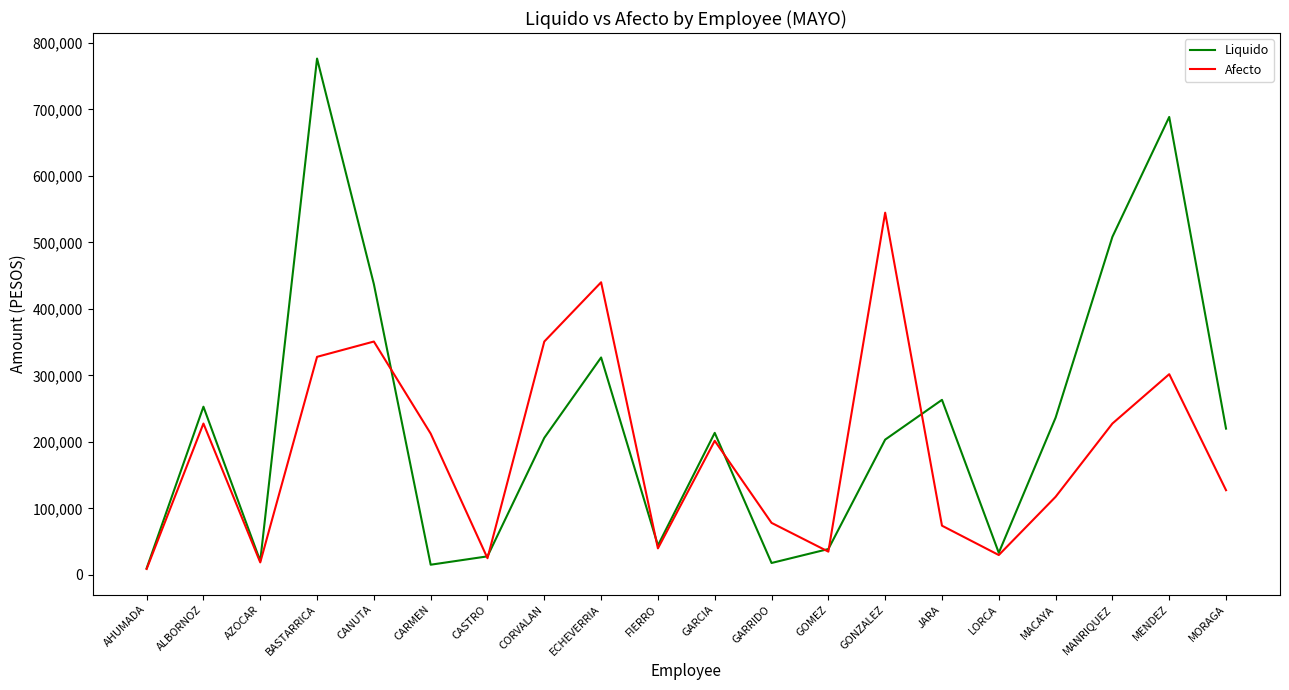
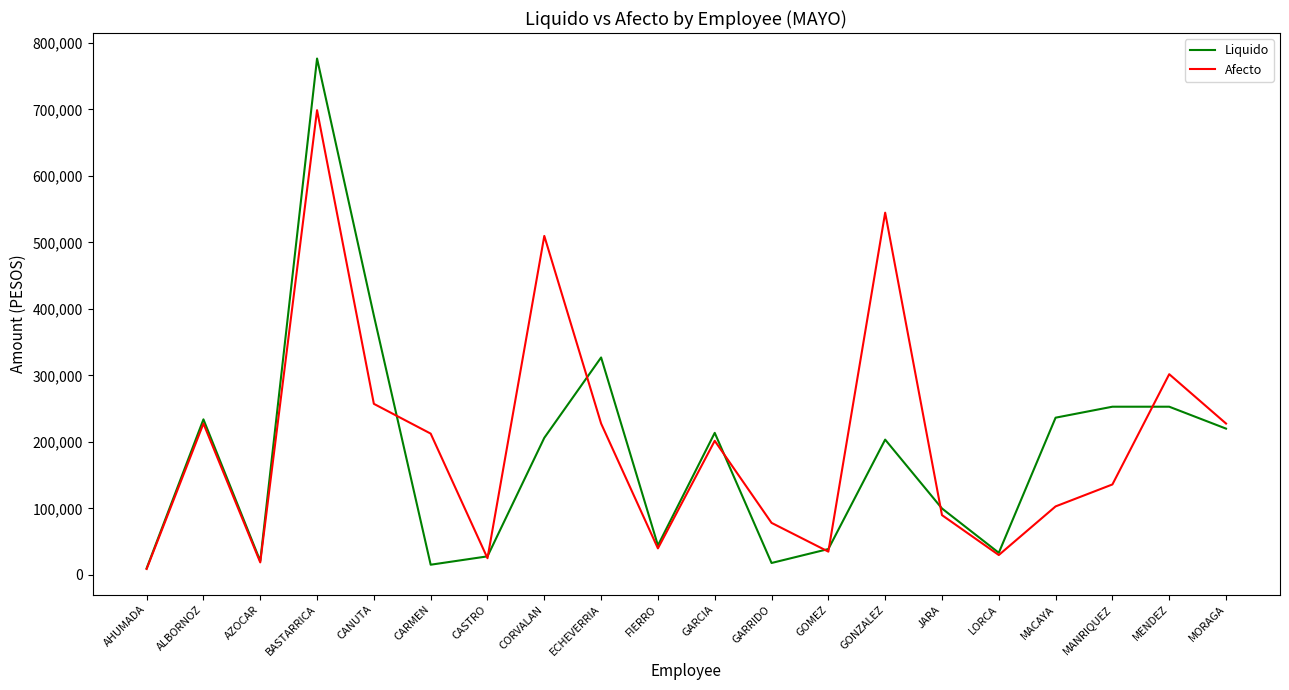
  {
    "Liquido": {
-     "ALBORNOZ": "250,000",
+     "ALBORNOZ": "230,000",
      "BASTARRICA": "780,000",
-     "CANUTA": "440,000",
+     "CANUTA": "390,000",
      "CARMEN": "20,000",
      "CORVALAN": "210,000",
      "ECHEVERRIA": "330,000",
      "FIERRO": "40,000",
      "GARCIA": "210,000",
      "GARRIDO": "20,000",
      "GOMEZ": "40,000",
      "GONZALEZ": "200,000",
-     "JARA": "260,000",
+     "JARA": "100,000",
      "MACAYA": "240,000",
-     "MANRIQUEZ": "510,000",
-     "MENDEZ": "690,000",
+     "MANRIQUEZ": "250,000",
+     "MENDEZ": "250,000",
      "MORAGA": "220,000"
    },
    "Afecto": {
      "ALBORNOZ": "230,000",
-     "BASTARRICA": "330,000",
-     "CANUTA": "350,000",
+     "BASTARRICA": "700,000",
+     "CANUTA": "260,000",
      "CARMEN": "210,000",
-     "CORVALAN": "350,000",
-     "ECHEVERRIA": "440,000",
+     "CORVALAN": "510,000",
+     "ECHEVERRIA": "230,000",
      "FIERRO": "40,000",
      "GARCIA": "200,000",
      "GARRIDO": "80,000",
      "GOMEZ": "40,000",
      "GONZALEZ": "540,000",
-     "JARA": "70,000",
-     "MACAYA": "120,000",
-     "MANRIQUEZ": "230,000",
+     "JARA": "90,000",
+     "MACAYA": "100,000",
+     "MANRIQUEZ": "140,000",
      "MENDEZ": "300,000",
-     "MORAGA": "130,000"
+     "MORAGA": "230,000"
    }
  }
